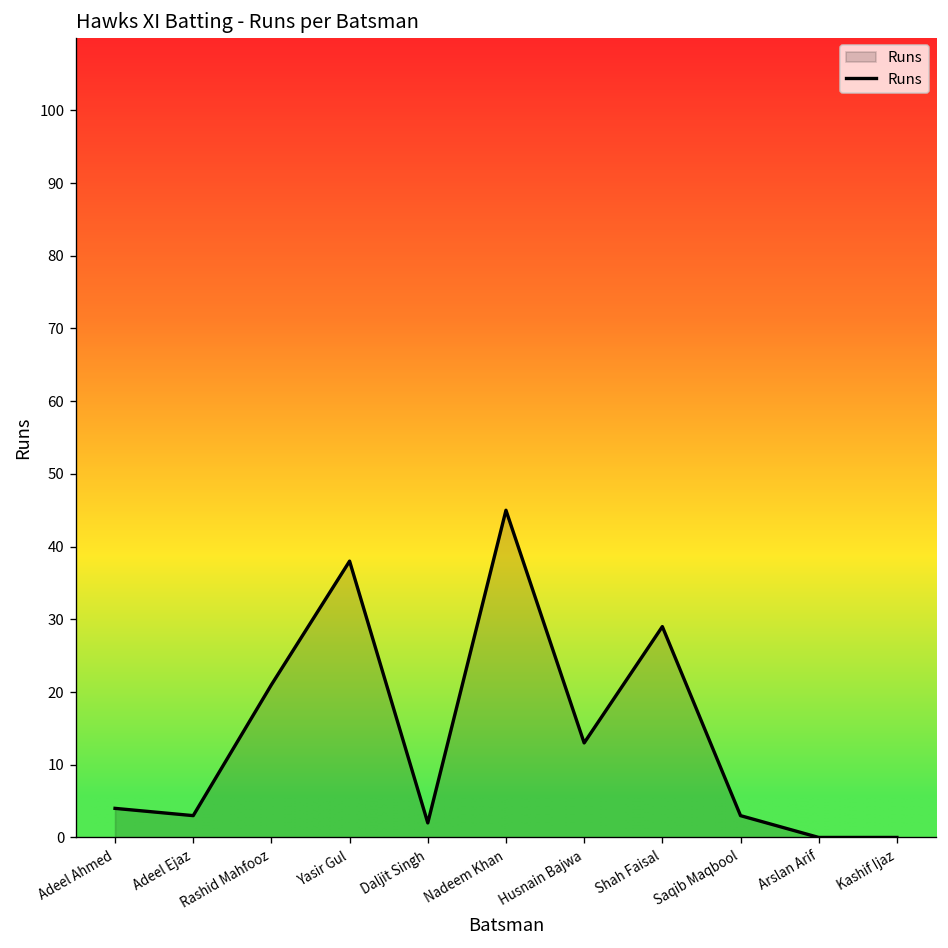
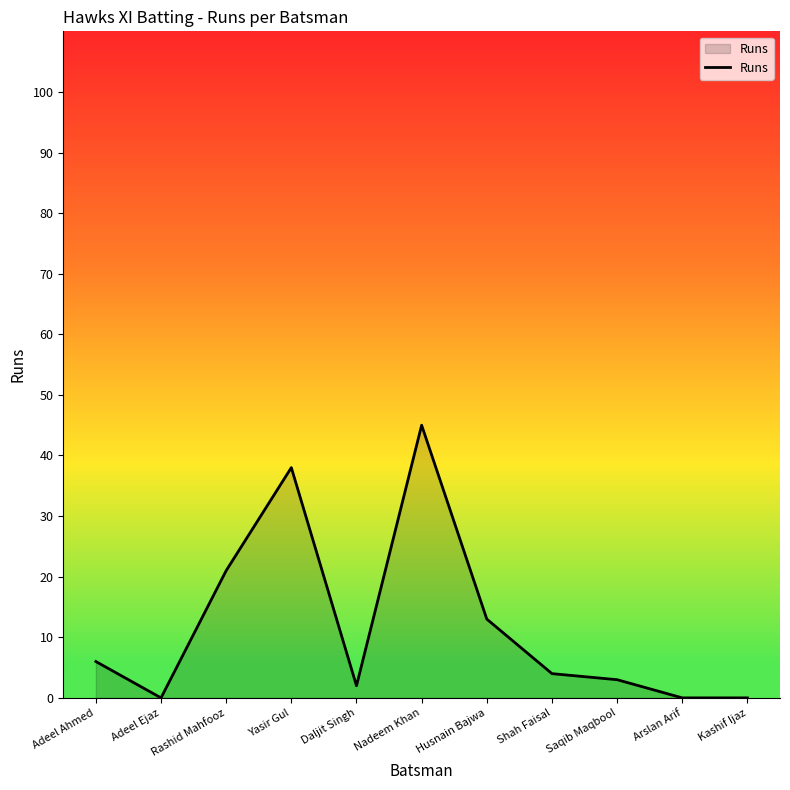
  {
-   "Adeel Ahmed": 4,
-   "Adeel Ejaz": 3,
+   "Adeel Ahmed": 6,
+   "Adeel Ejaz": 0,
    "Rashid Mahfooz": 21,
    "Yasir Gul": 38,
    "Daljit Singh": 2,
    "Nadeem Khan": 45,
    "Husnain Bajwa": 13,
-   "Shah Faisal": 29,
+   "Shah Faisal": 4,
    "Saqib Maqbool": 3,
    "Arslan Arif": 0,
    "Kashif Ijaz": 0
  }
